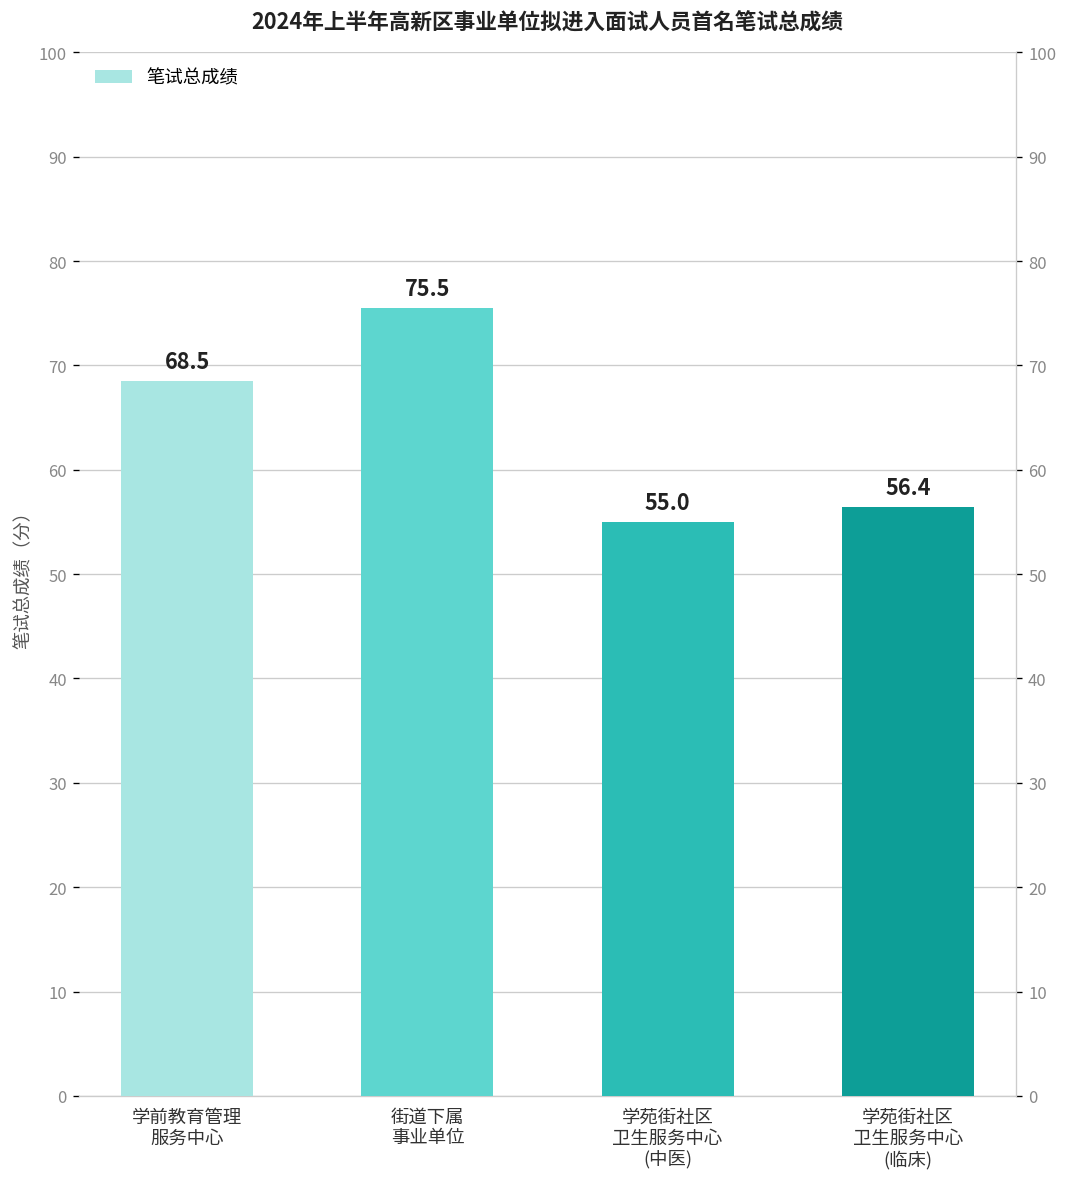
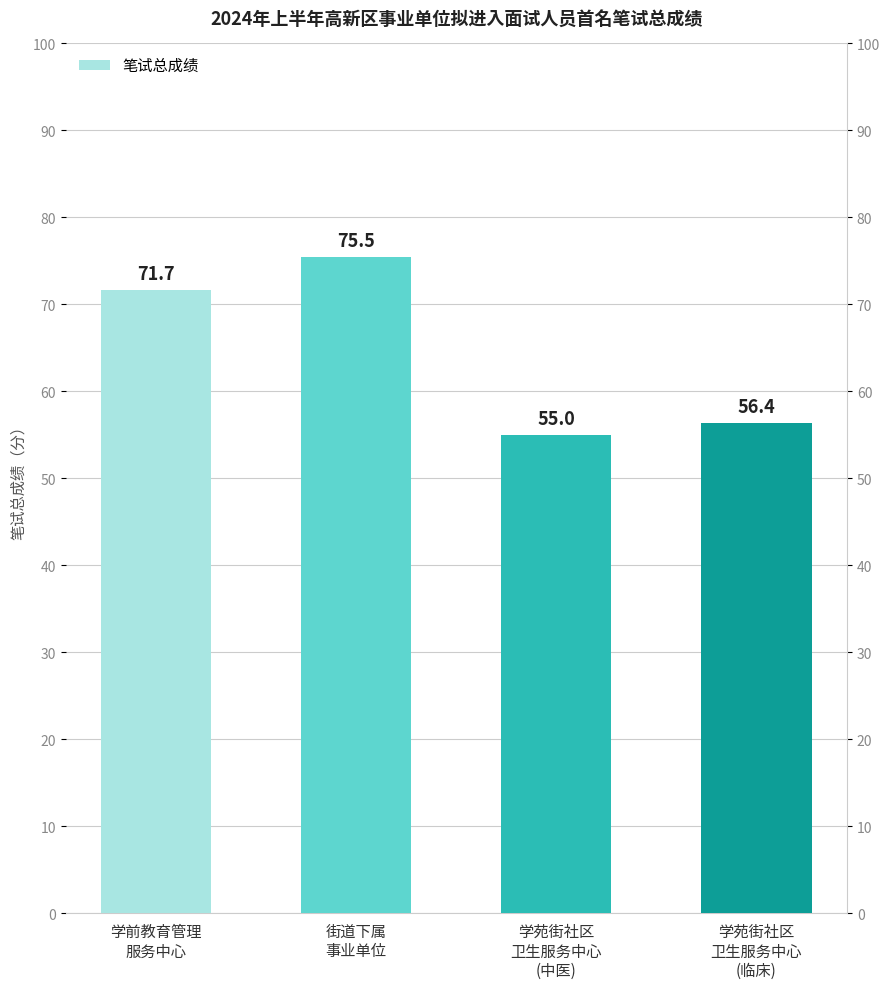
  {
-   "学前教育管理 服务中心": 68.5,
+   "学前教育管理 服务中心": 71.7,
    "街道下属 事业单位": 75.5,
    "学苑街社区 卫生服务中心 (中医)": 55.0,
    "学苑街社区 卫生服务中心 (临床)": 56.4
  }
